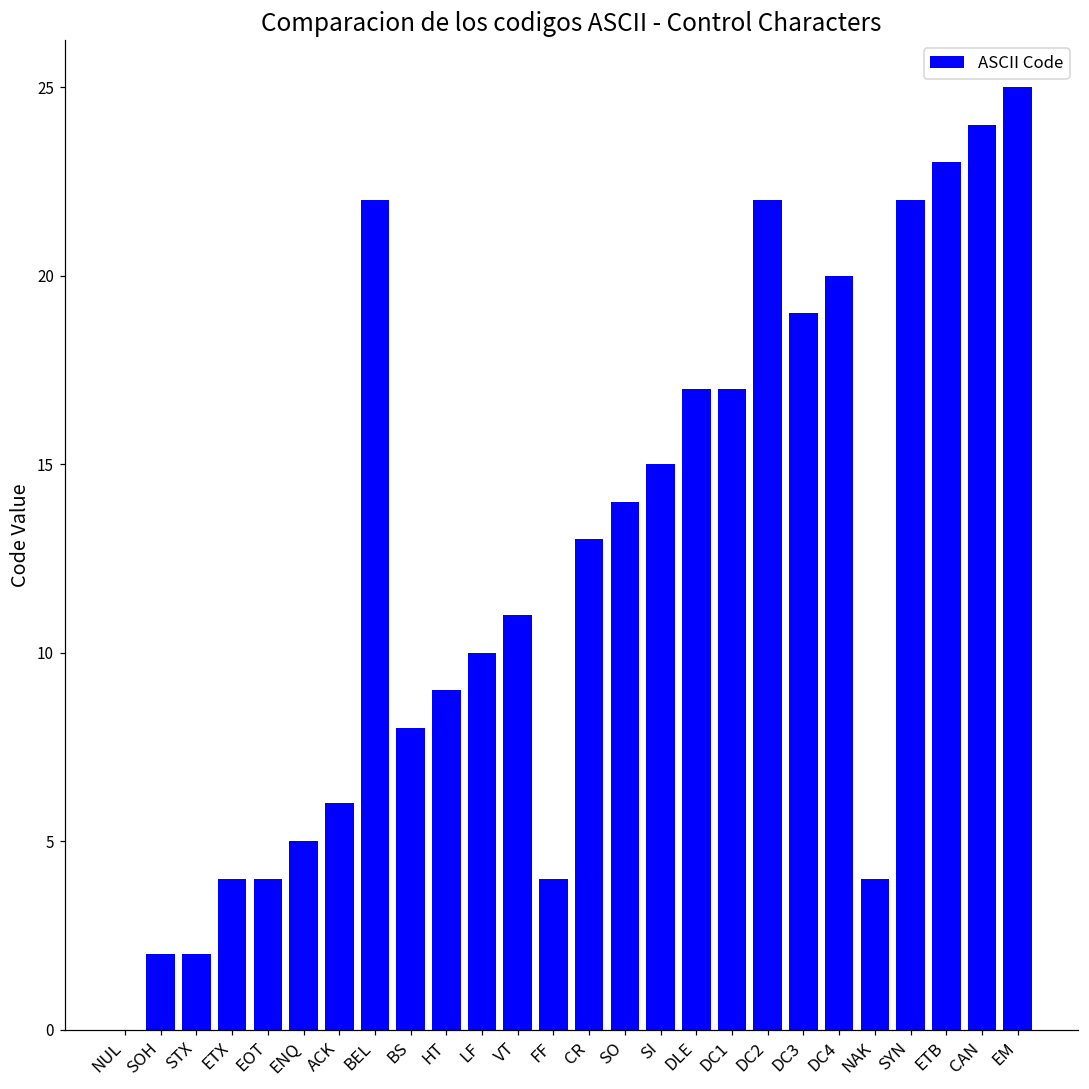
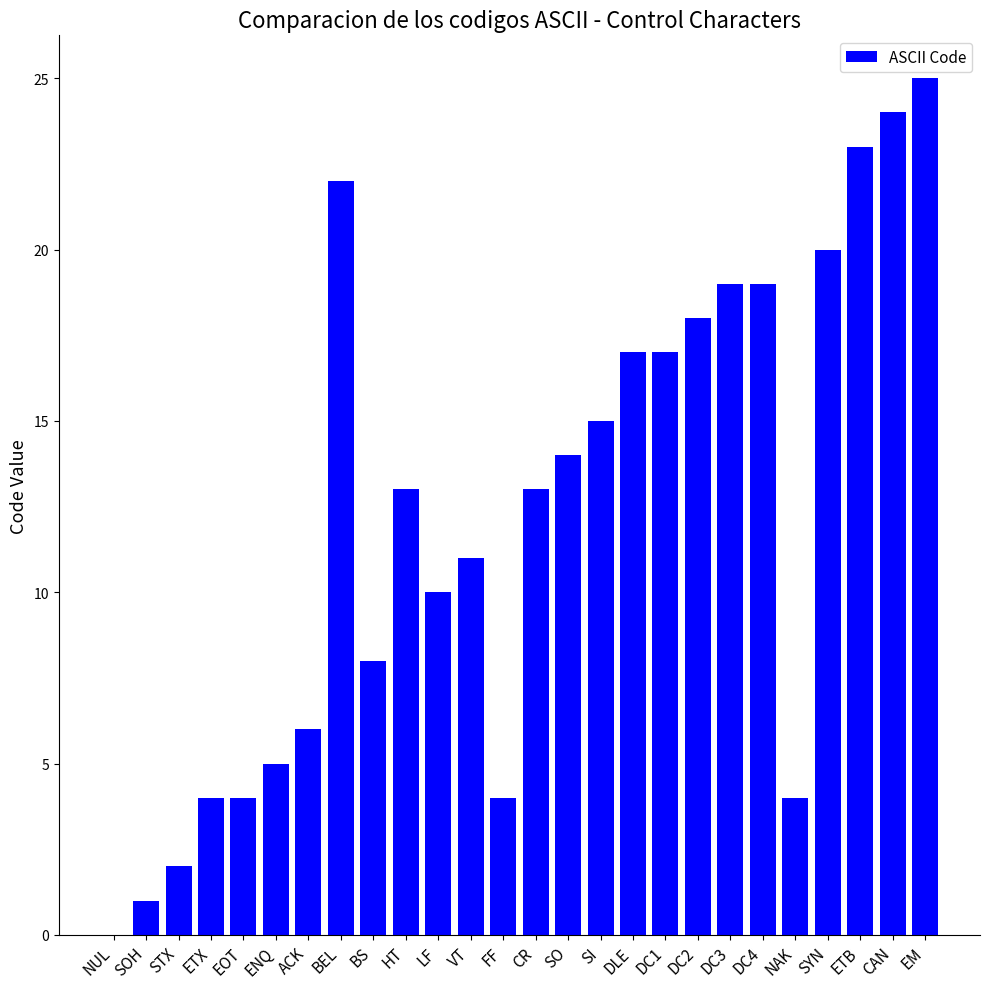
  {
    "NUL": 0,
-   "SOH": 2,
+   "SOH": 1,
    "STX": 2,
    "ETX": 4,
    "EOT": 4,
    "ENQ": 5,
    "ACK": 6,
    "BEL": 22,
    "BS": 8,
-   "HT": 9,
+   "HT": 13,
    "LF": 10,
    "VT": 11,
    "FF": 4,
    "CR": 13,
    "SO": 14,
    "SI": 15,
    "DLE": 17,
    "DC1": 17,
-   "DC2": 22,
+   "DC2": 18,
    "DC3": 19,
-   "DC4": 20,
+   "DC4": 19,
    "NAK": 4,
-   "SYN": 22,
+   "SYN": 20,
    "ETB": 23,
    "CAN": 24,
    "EM": 25
  }
